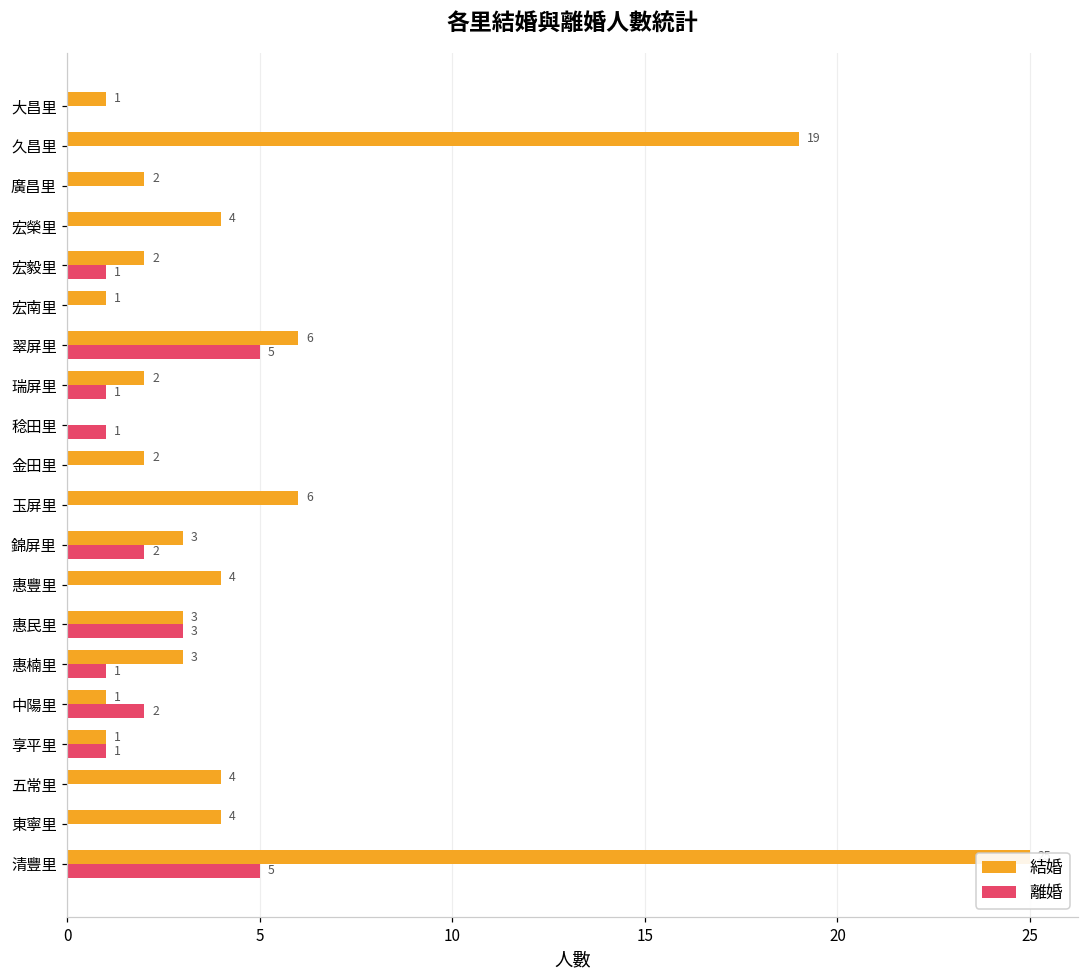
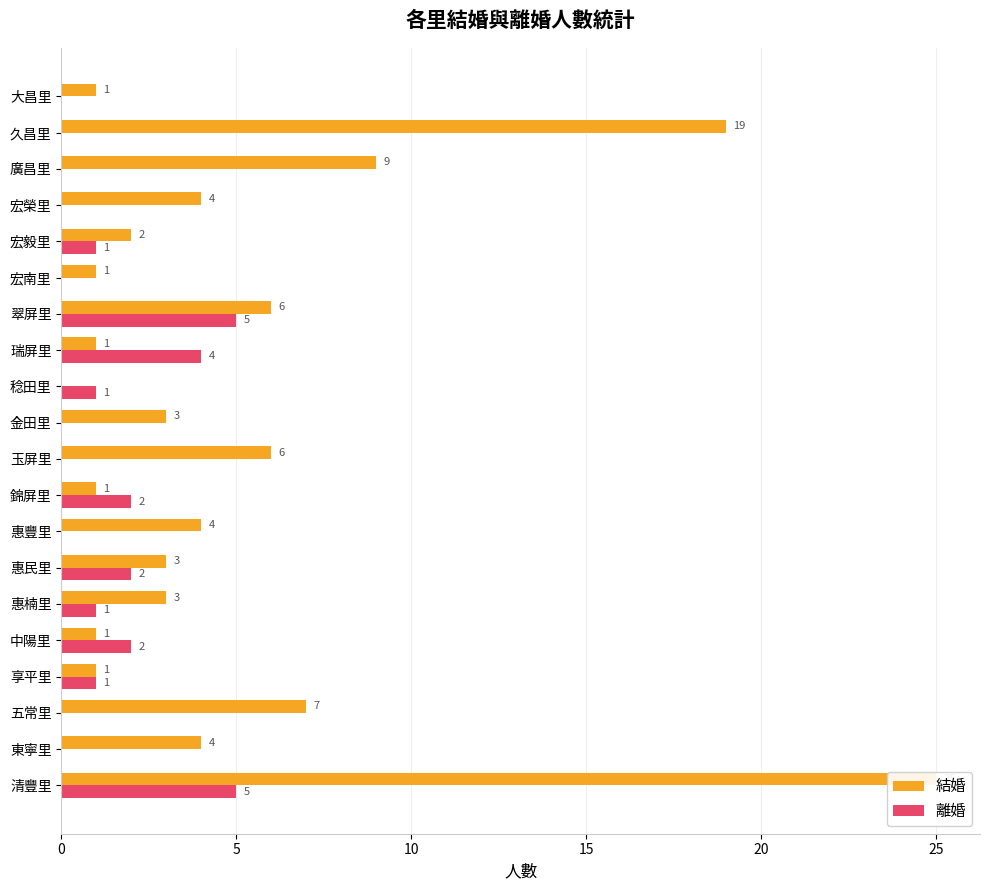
  {
    "結婚": {
      "大昌里": 1,
      "久昌里": 19,
-     "廣昌里": 2,
+     "廣昌里": 9,
      "宏榮里": 4,
      "宏毅里": 2,
      "宏南里": 1,
      "翠屏里": 6,
-     "瑞屏里": 2,
-     "金田里": 2,
+     "瑞屏里": 1,
+     "金田里": 3,
      "玉屏里": 6,
-     "錦屏里": 3,
+     "錦屏里": 1,
      "惠豐里": 4,
      "惠民里": 3,
      "惠楠里": 3,
      "中陽里": 1,
      "享平里": 1,
-     "五常里": 4,
+     "五常里": 7,
      "東寧里": 4
    },
    "離婚": {
      "宏毅里": 1,
      "翠屏里": 5,
-     "瑞屏里": 1,
+     "瑞屏里": 4,
      "稔田里": 1,
      "錦屏里": 2,
-     "惠民里": 3,
+     "惠民里": 2,
      "惠楠里": 1,
      "中陽里": 2,
      "享平里": 1,
      "清豐里": 5
    }
  }
